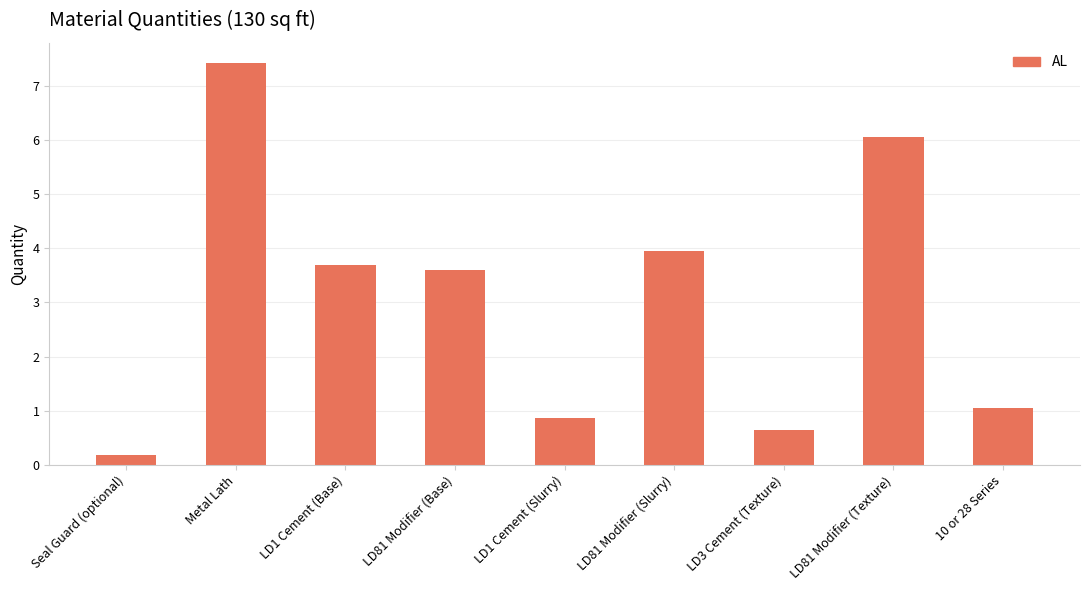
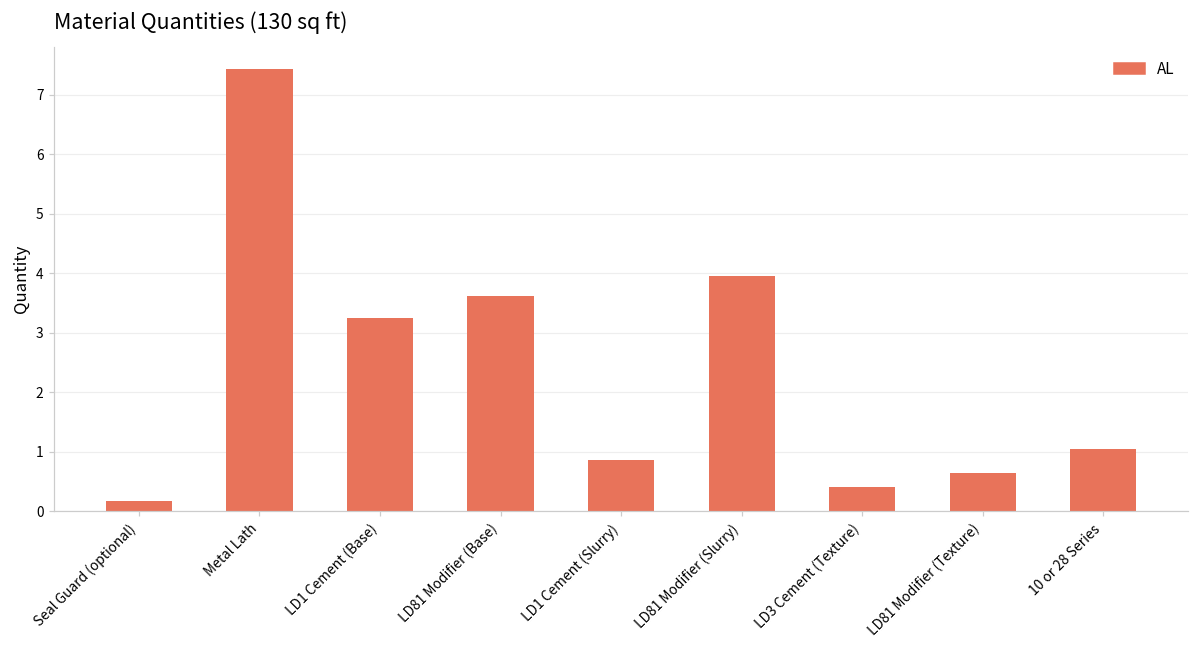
  {
    "Seal Guard (optional)": 0.2,
    "Metal Lath": 7.4,
-   "LD1 Cement (Base)": 3.7,
+   "LD1 Cement (Base)": 3.3,
    "LD81 Modifier (Base)": 3.6,
    "LD1 Cement (Slurry)": 0.9,
    "LD81 Modifier (Slurry)": 4.0,
-   "LD3 Cement (Texture)": 0.7,
-   "LD81 Modifier (Texture)": 6.1,
+   "LD3 Cement (Texture)": 0.4,
+   "LD81 Modifier (Texture)": 0.7,
    "10 or 28 Series": 1.0
  }
